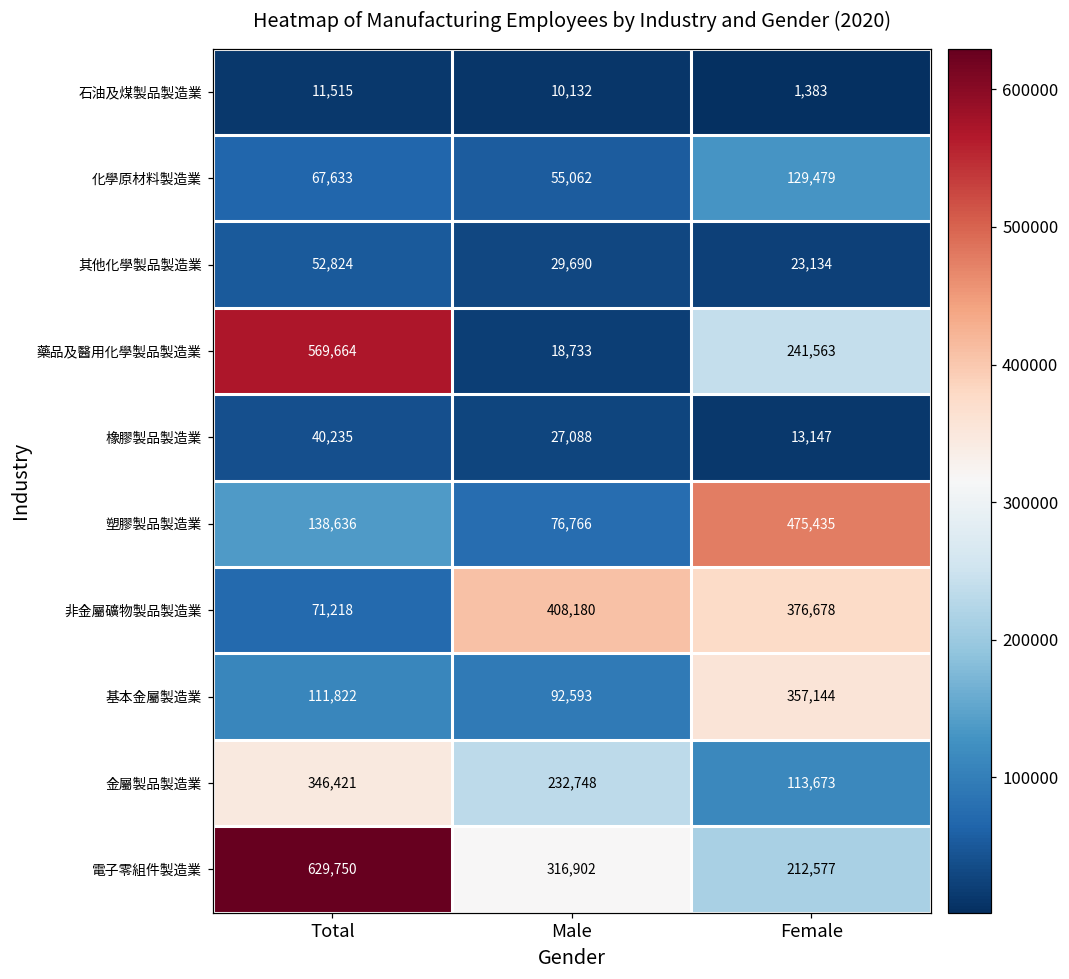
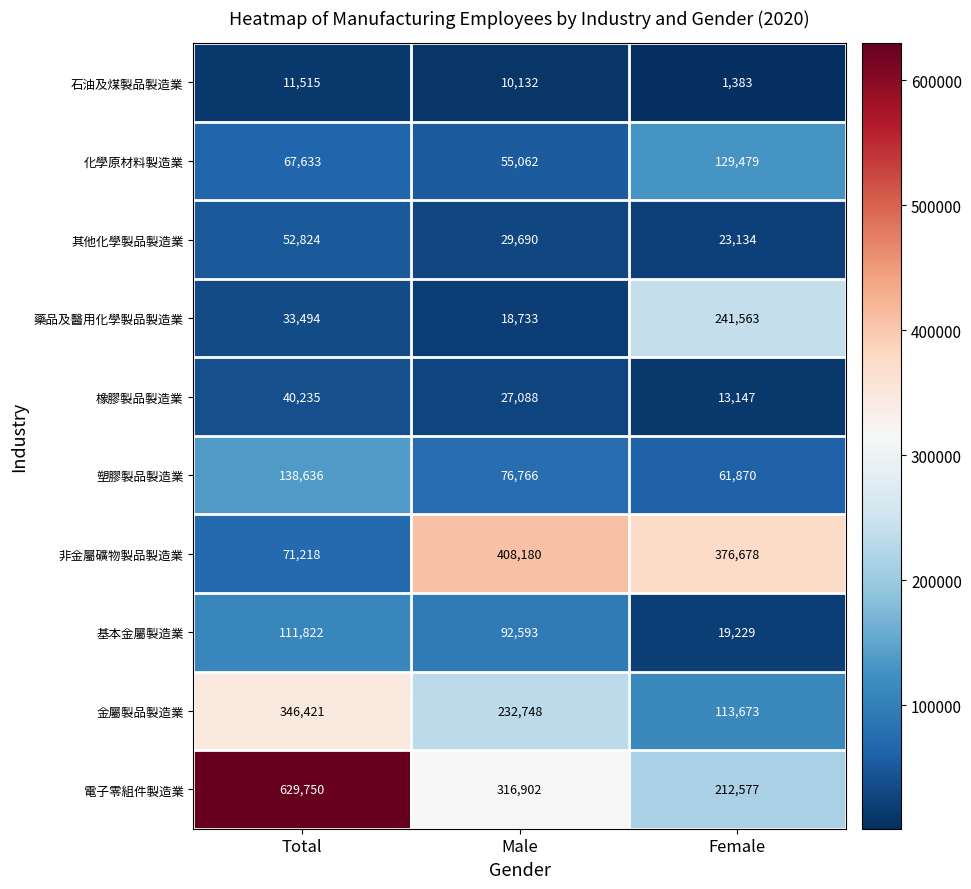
  {
    "石油及煤製品製造業": {
      "Total": "11,515",
      "Male": "10,132",
      "Female": "1,383"
    },
    "化學原材料製造業": {
      "Total": "67,633",
      "Male": "55,062",
      "Female": "129,479"
    },
    "其他化學製品製造業": {
      "Total": "52,824",
      "Male": "29,690",
      "Female": "23,134"
    },
    "藥品及醫用化學製品製造業": {
-     "Total": "569,664",
+     "Total": "33,494",
      "Male": "18,733",
      "Female": "241,563"
    },
    "橡膠製品製造業": {
      "Total": "40,235",
      "Male": "27,088",
      "Female": "13,147"
    },
    "塑膠製品製造業": {
      "Total": "138,636",
      "Male": "76,766",
-     "Female": "475,435"
+     "Female": "61,870"
    },
    "非金屬礦物製品製造業": {
      "Total": "71,218",
      "Male": "408,180",
      "Female": "376,678"
    },
    "基本金屬製造業": {
      "Total": "111,822",
      "Male": "92,593",
-     "Female": "357,144"
+     "Female": "19,229"
    },
    "金屬製品製造業": {
      "Total": "346,421",
      "Male": "232,748",
      "Female": "113,673"
    },
    "電子零組件製造業": {
      "Total": "629,750",
      "Male": "316,902",
      "Female": "212,577"
    }
  }
